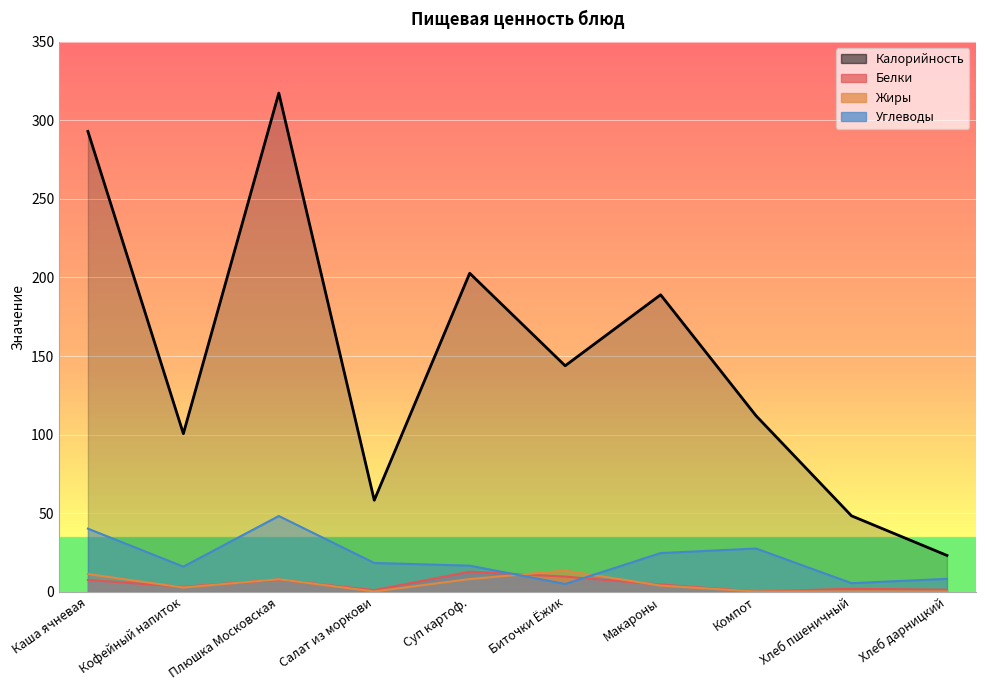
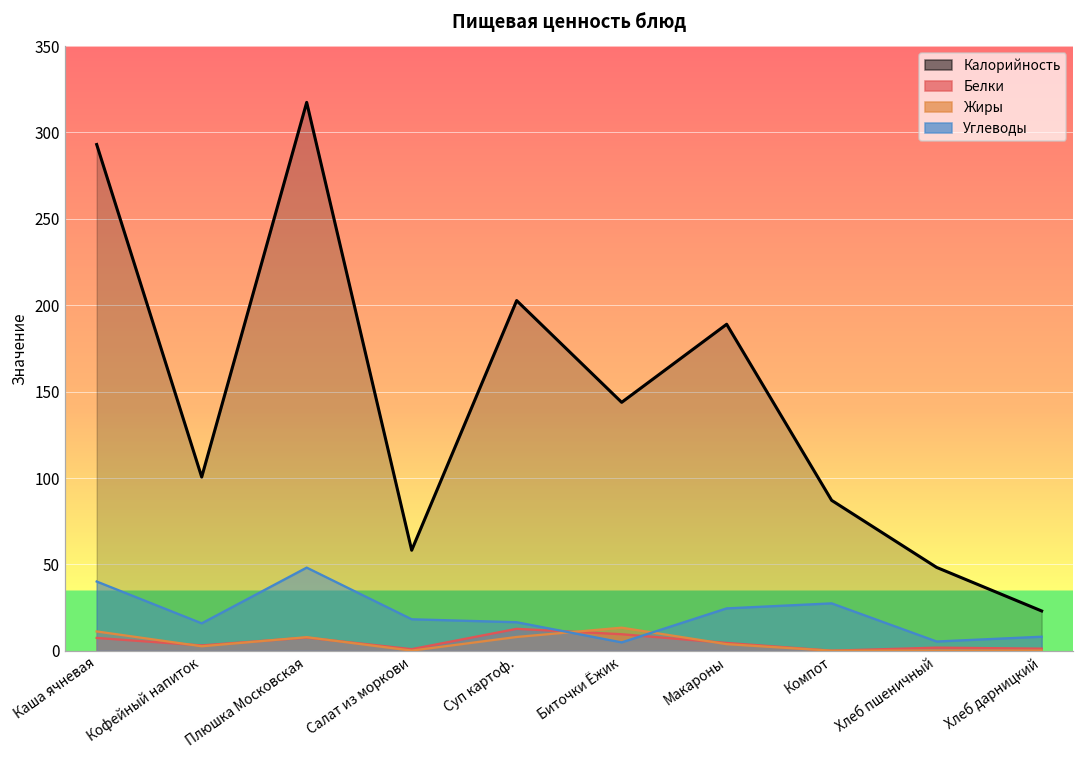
  {
    "Калорийность": {
      "Каша ячневая": 293,
      "Кофейный напиток": 101,
      "Плюшка Московская": 317,
      "Салат из моркови": 58,
      "Суп картоф.": 203,
      "Биточки Ёжик": 144,
      "Макароны": 189,
-     "Компот": 112,
+     "Компот": 87,
      "Хлеб пшеничный": 48,
      "Хлеб дарницкий": 23
    },
    "Углеводы": {
      "Каша ячневая": 40,
      "Кофейный напиток": 16,
      "Плюшка Московская": 48,
      "Салат из моркови": 18,
      "Суп картоф.": 17,
      "Биточки Ёжик": 5,
      "Макароны": 25,
      "Компот": 28,
      "Хлеб пшеничный": 5,
      "Хлеб дарницкий": 8
    }
  }
